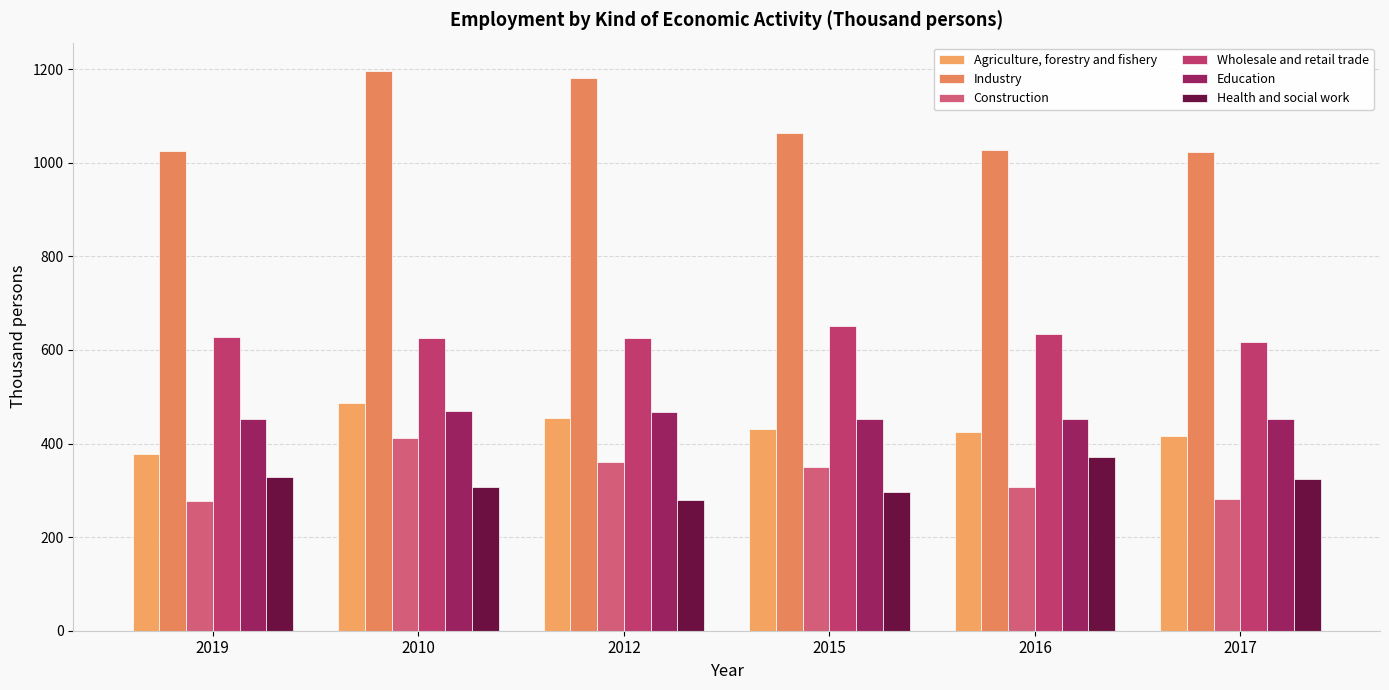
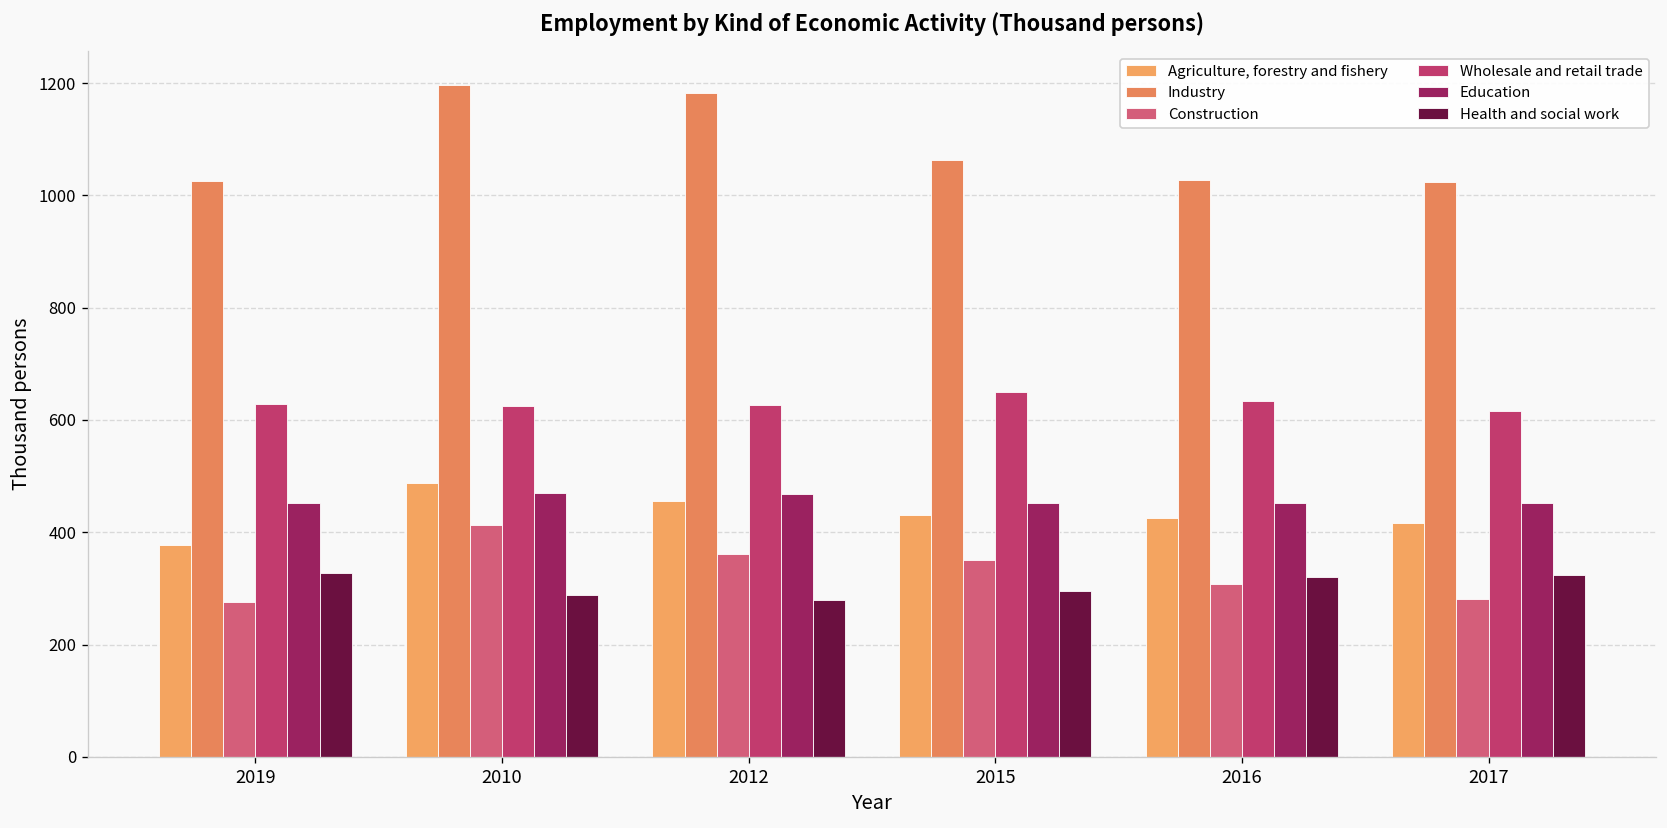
  {
    "Health and social work": {
      "2019": 330,
-     "2010": 310,
+     "2010": 290,
      "2012": 280,
      "2015": 300,
-     "2016": 370,
+     "2016": 320,
      "2017": 320
    }
  }
